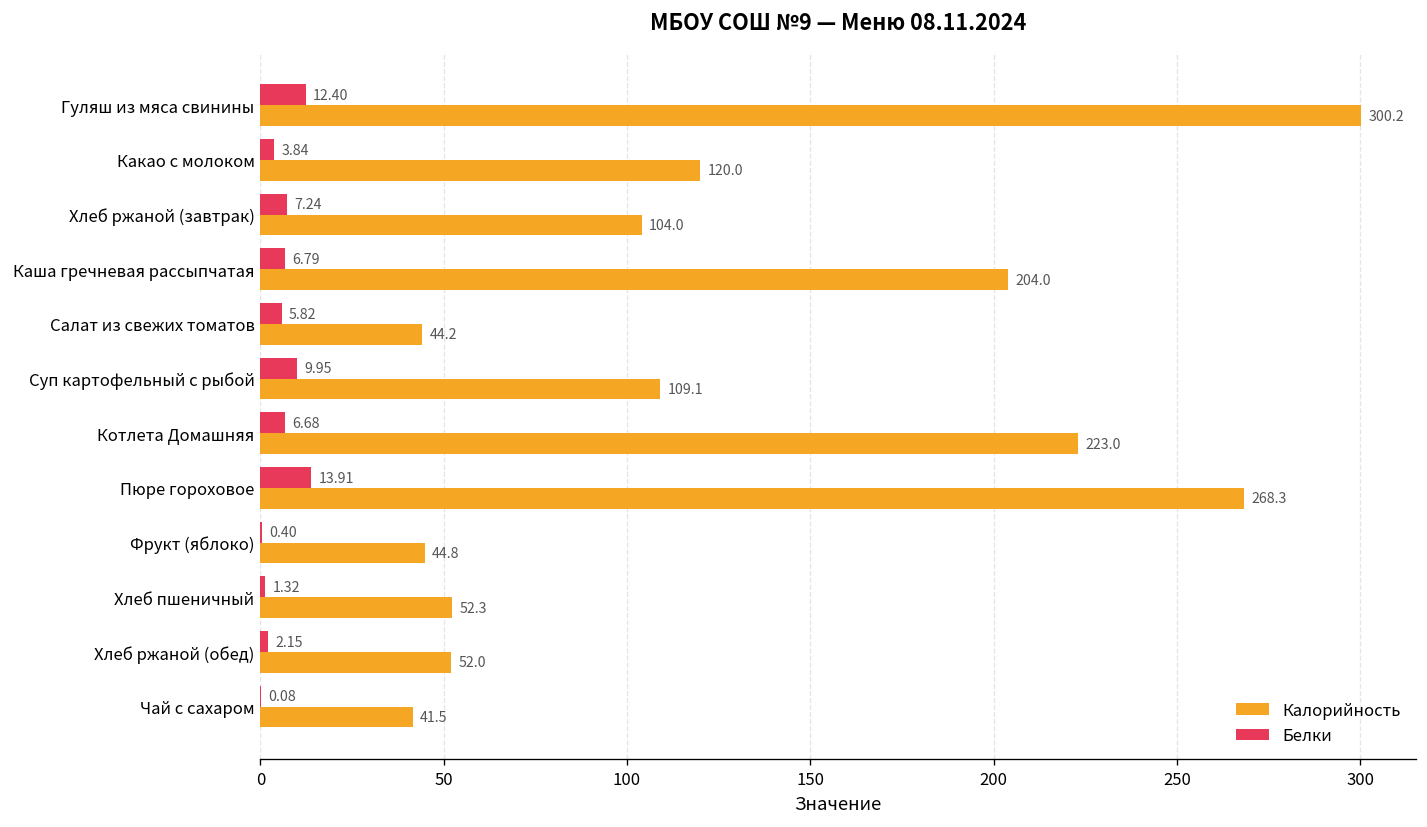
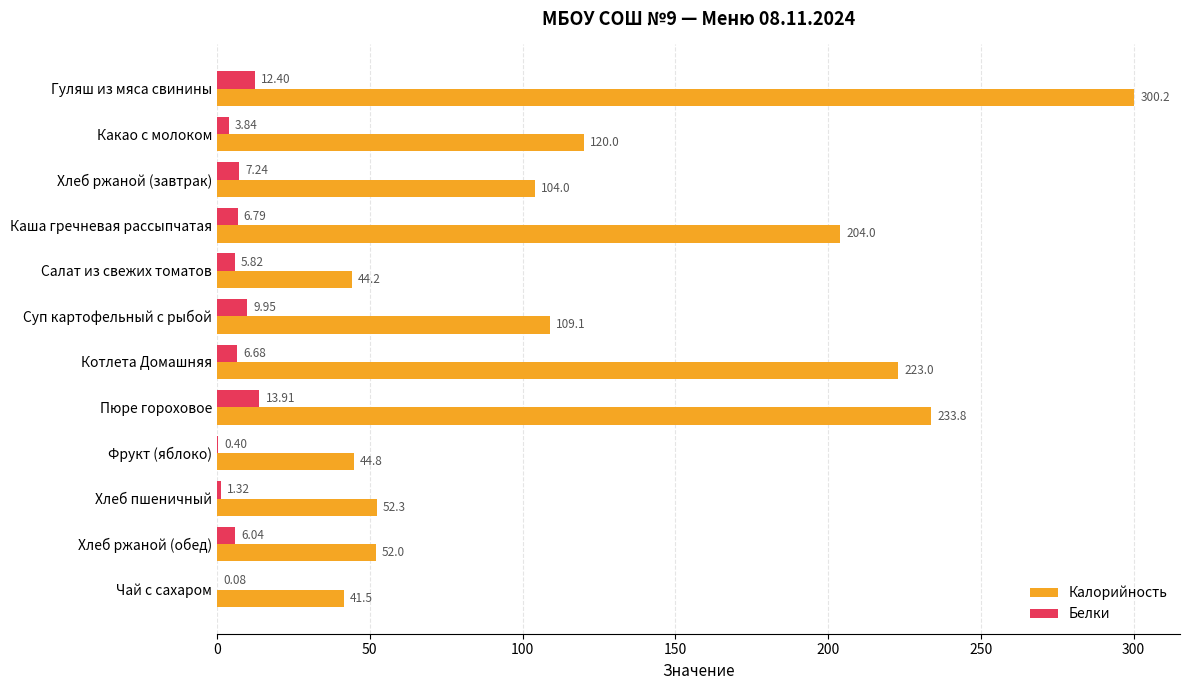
  {
    "Калорийность": {
      "Гуляш из мяса свинины": 300.2,
      "Какао с молоком": 120.0,
      "Хлеб ржаной (завтрак)": 104.0,
      "Каша гречневая рассыпчатая": 204.0,
      "Салат из свежих томатов": 44.2,
      "Суп картофельный с рыбой": 109.1,
      "Котлета Домашняя": 223.0,
-     "Пюре гороховое": 268.3,
+     "Пюре гороховое": 233.8,
      "Фрукт (яблоко)": 44.8,
      "Хлеб пшеничный": 52.3,
      "Хлеб ржаной (обед)": 52.0,
      "Чай с сахаром": 41.5
    },
    "Белки": {
      "Гуляш из мяса свинины": 12.40,
      "Какао с молоком": 3.84,
      "Хлеб ржаной (завтрак)": 7.24,
      "Каша гречневая рассыпчатая": 6.79,
      "Салат из свежих томатов": 5.82,
      "Суп картофельный с рыбой": 9.95,
      "Котлета Домашняя": 6.68,
      "Пюре гороховое": 13.91,
      "Фрукт (яблоко)": 0.40,
      "Хлеб пшеничный": 1.32,
-     "Хлеб ржаной (обед)": 2.15,
+     "Хлеб ржаной (обед)": 6.04,
      "Чай с сахаром": 0.08
    }
  }
